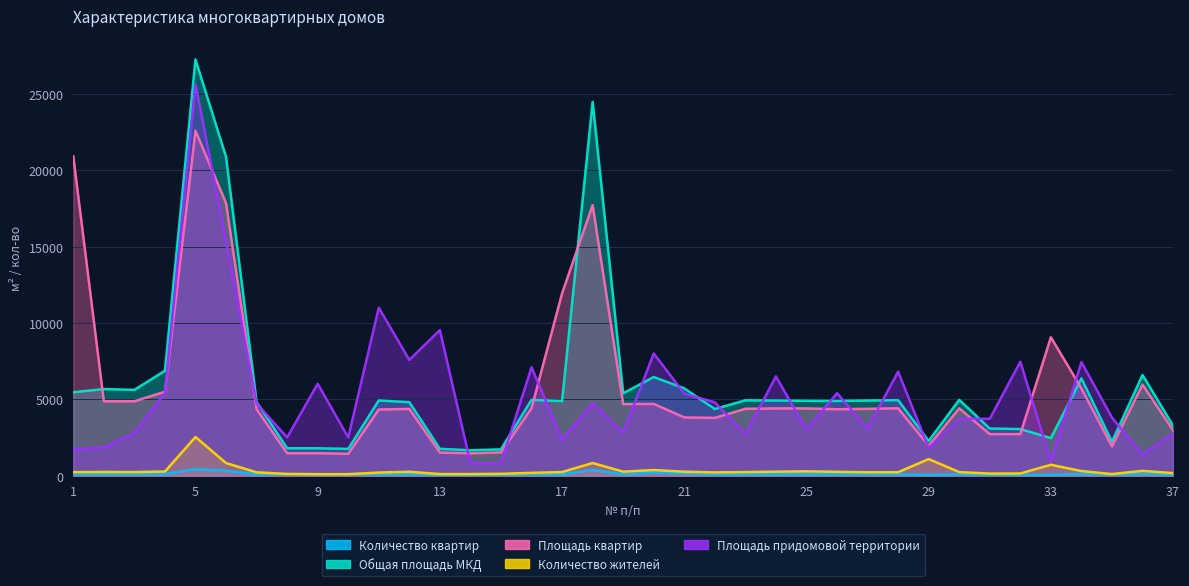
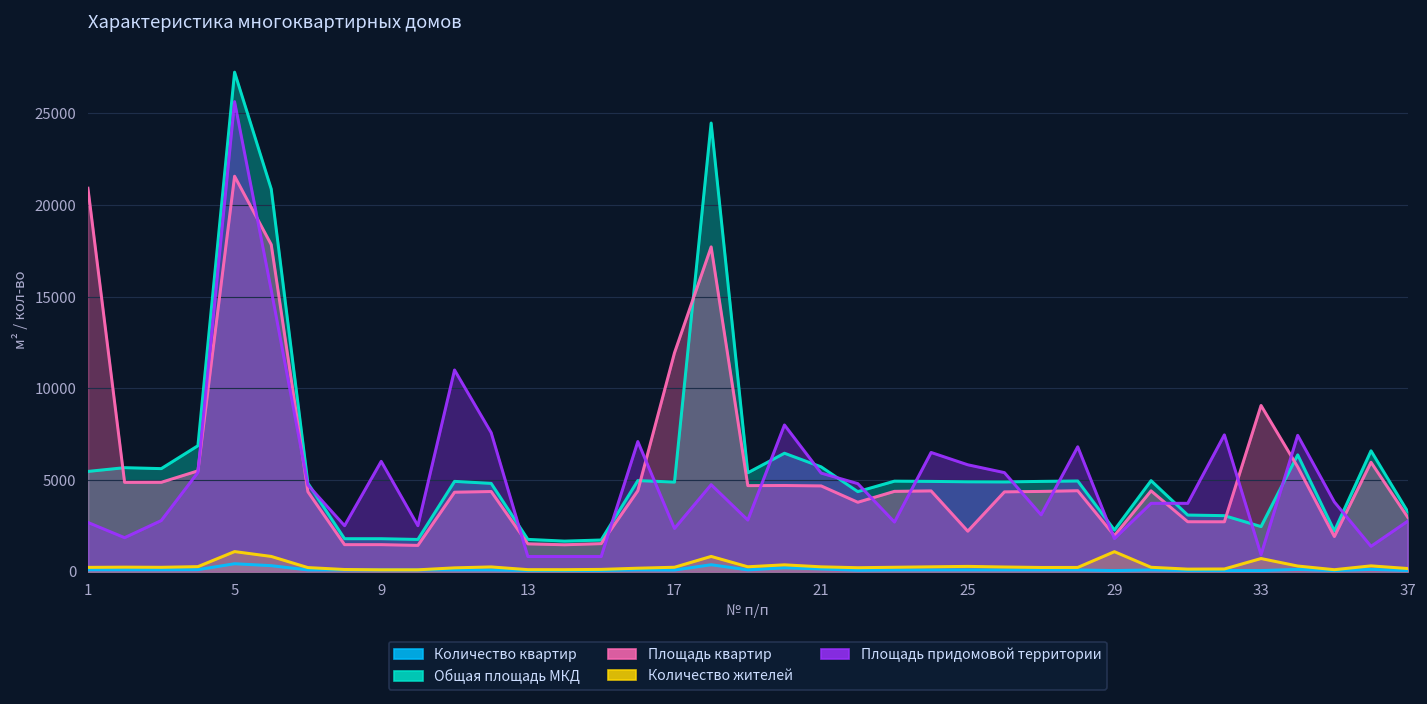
  {
    "Площадь квартир": {
      "1": 20900,
-     "5": 22600,
+     "5": 21600,
      "9": 1500,
      "13": 1500,
      "17": 11900,
-     "21": 3800,
-     "25": 4400,
+     "21": 4700,
+     "25": 2200,
      "33": 9100,
      "37": 3000
    },
    "Количество жителей": {
-     "5": 2500,
+     "5": 1100,
      "25": 300,
      "29": 1100,
      "33": 700
    },
    "Площадь придомовой территории": {
-     "1": 1700,
+     "1": 2700,
      "5": 25600,
      "9": 6000,
-     "13": 9500,
+     "13": 800,
      "17": 2400,
      "21": 5400,
-     "25": 3000,
+     "25": 5800,
      "33": 900,
      "37": 2800
    }
  }
